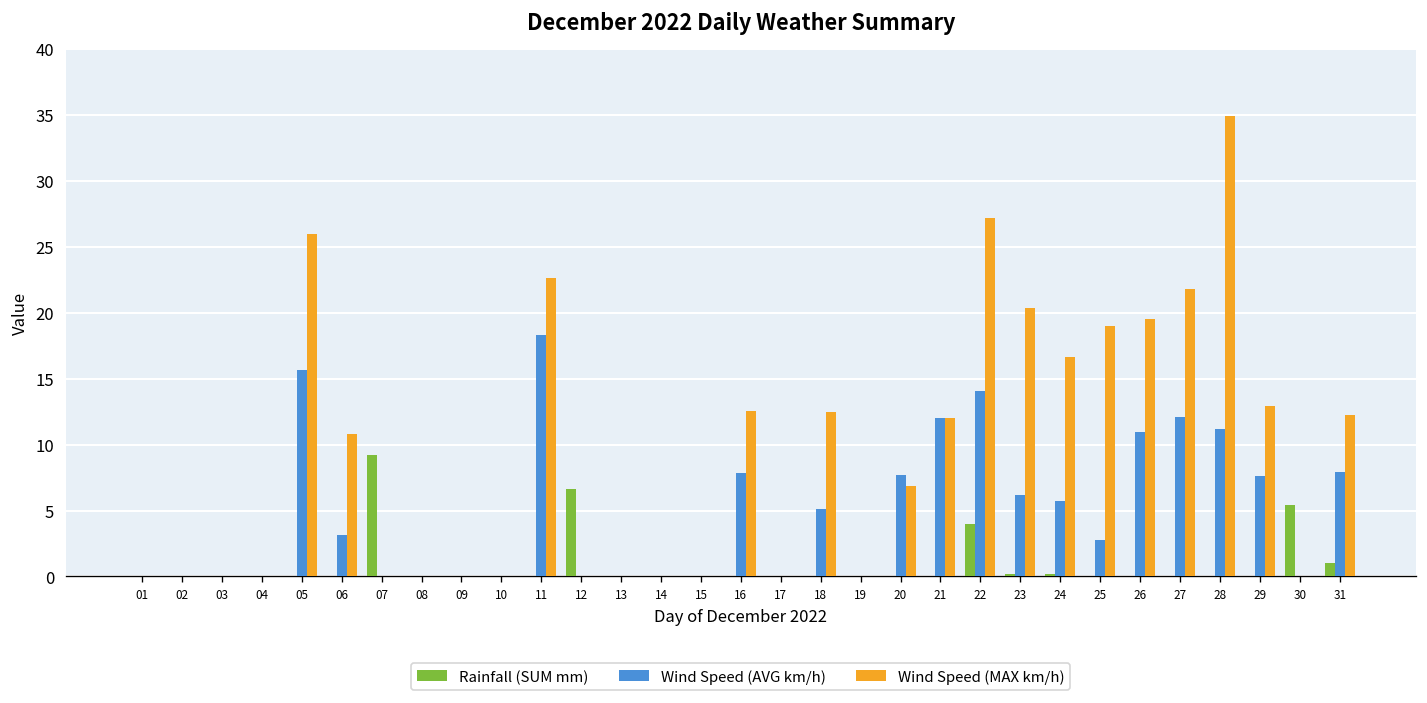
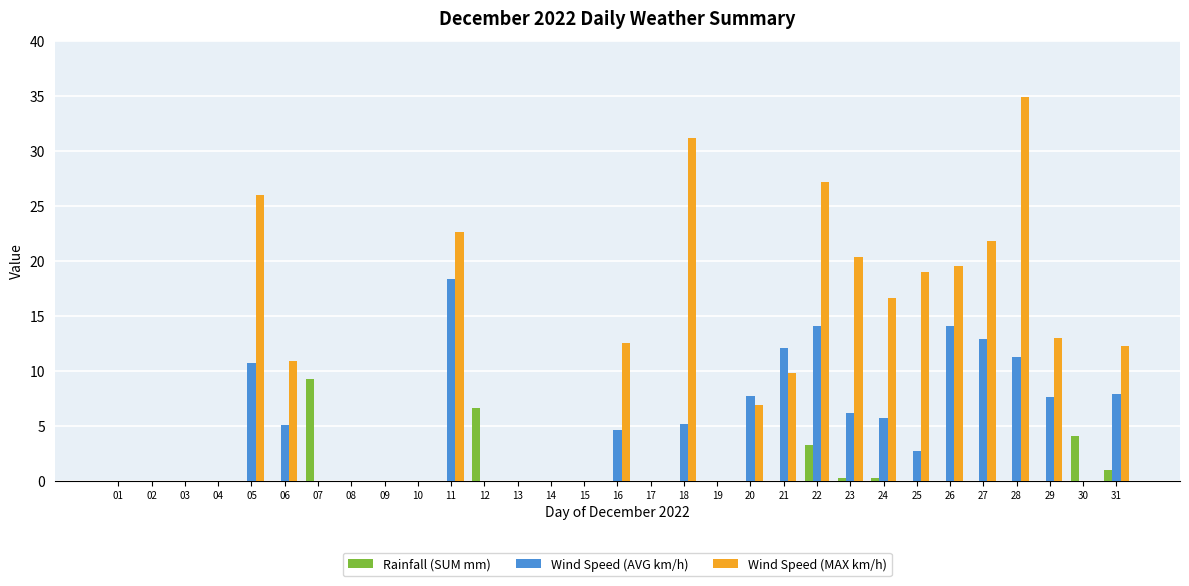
  {
    "Rainfall (SUM mm)": {
      "01": 0.0,
      "02": 0.0,
      "03": 0.0,
      "04": 0.0,
      "05": 0.0,
      "06": 0.0,
      "07": 9.2,
      "08": 0.0,
      "09": 0.0,
      "10": 0.0,
      "11": 0.0,
      "12": 6.6,
      "13": 0.0,
      "14": 0.0,
      "15": 0.0,
      "16": 0.0,
      "17": 0.0,
      "18": 0.0,
      "19": 0.0,
      "20": 0.0,
      "21": 0.0,
-     "22": 4.0,
+     "22": 3.2,
      "25": 0.0,
      "26": 0.0,
      "27": 0.0,
      "28": 0.0,
      "29": 0.0,
-     "30": 5.4,
+     "30": 4.1,
      "31": 1.0
    },
    "Wind Speed (AVG km/h)": {
      "01": 0.0,
      "02": 0.0,
      "03": 0.0,
      "04": 0.0,
-     "05": 15.7,
-     "06": 3.1,
+     "05": 10.7,
+     "06": 5.1,
      "07": 0.0,
      "08": 0.0,
      "09": 0.0,
      "10": 0.0,
      "11": 18.3,
      "12": 0.0,
      "13": 0.0,
      "14": 0.0,
      "15": 0.0,
-     "16": 7.9,
+     "16": 4.6,
      "17": 0.0,
      "18": 5.1,
      "19": 0.0,
      "20": 7.7,
      "21": 12.0,
      "22": 14.1,
      "23": 6.2,
      "24": 5.7,
      "25": 2.7,
-     "26": 11.0,
-     "27": 12.1,
+     "26": 14.0,
+     "27": 12.8,
      "28": 11.2,
      "29": 7.6,
      "30": 0.0,
      "31": 7.9
    },
    "Wind Speed (MAX km/h)": {
      "01": 0.0,
      "02": 0.0,
      "03": 0.0,
      "04": 0.0,
      "05": 26.0,
      "06": 10.8,
      "07": 0.0,
      "08": 0.0,
      "09": 0.0,
      "10": 0.0,
      "11": 22.6,
      "12": 0.0,
      "13": 0.0,
      "14": 0.0,
      "15": 0.0,
      "16": 12.5,
      "17": 0.0,
-     "18": 12.5,
+     "18": 31.2,
      "19": 0.0,
      "20": 6.9,
-     "21": 12.0,
+     "21": 9.8,
      "22": 27.2,
      "23": 20.4,
      "24": 16.6,
      "25": 19.0,
      "26": 19.5,
      "27": 21.8,
      "28": 34.9,
      "29": 12.9,
      "30": 0.0,
      "31": 12.2
    }
  }
